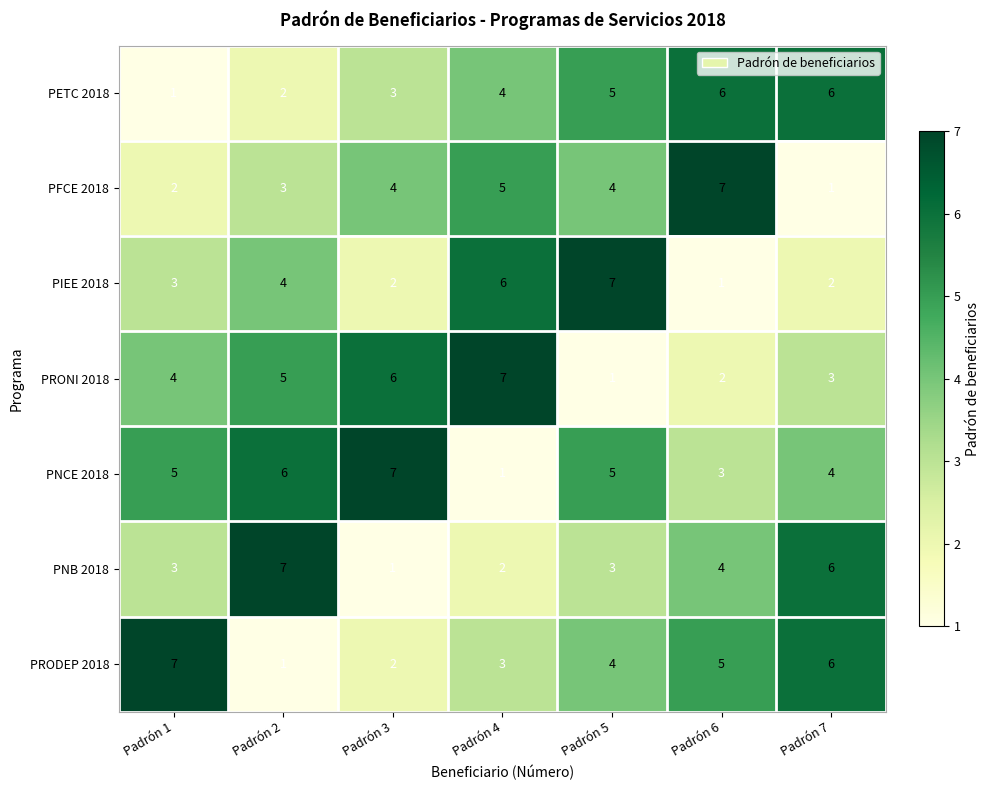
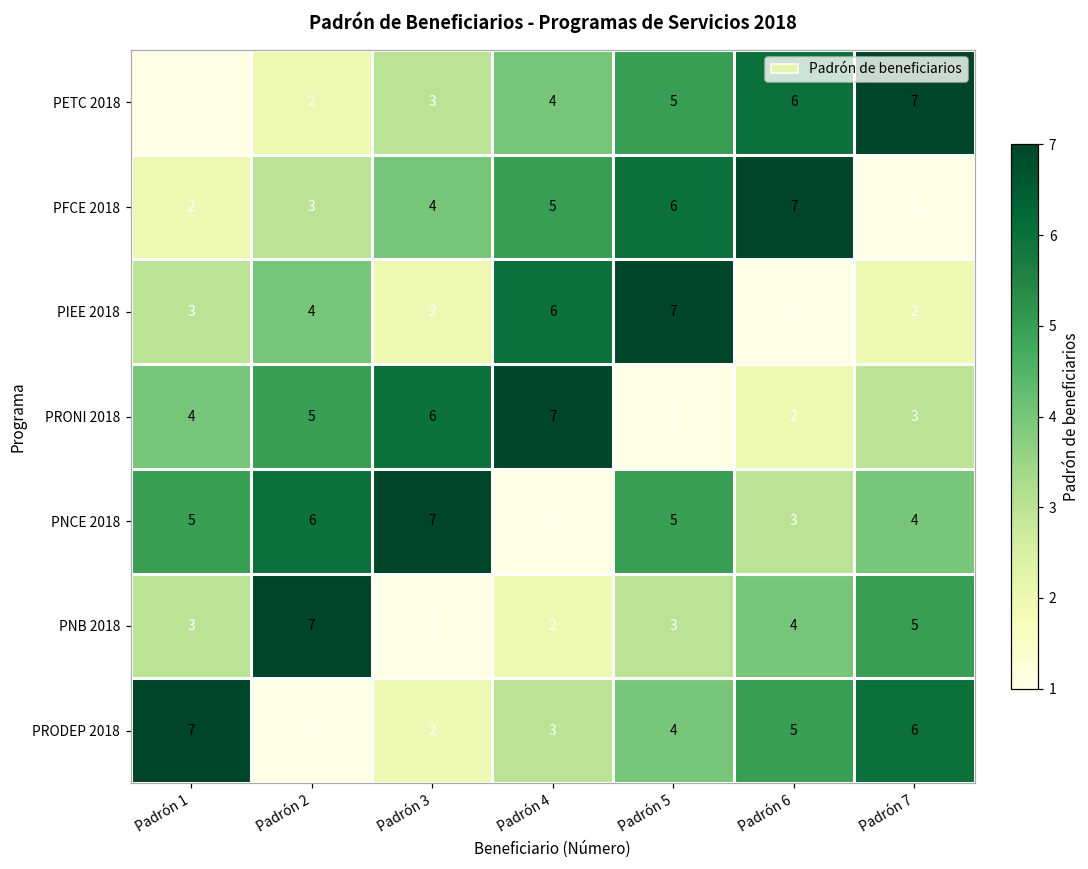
  {
    "PETC 2018": {
      "Padrón 2": 2,
      "Padrón 3": 3,
      "Padrón 4": 4,
      "Padrón 5": 5,
      "Padrón 6": 6,
-     "Padrón 7": 6
+     "Padrón 7": 7
    },
    "PFCE 2018": {
      "Padrón 1": 2,
      "Padrón 2": 3,
      "Padrón 3": 4,
      "Padrón 4": 5,
-     "Padrón 5": 4,
+     "Padrón 5": 6,
      "Padrón 6": 7
    },
    "PIEE 2018": {
      "Padrón 1": 3,
      "Padrón 2": 4,
      "Padrón 3": 2,
      "Padrón 4": 6,
      "Padrón 5": 7,
      "Padrón 7": 2
    },
    "PRONI 2018": {
      "Padrón 1": 4,
      "Padrón 2": 5,
      "Padrón 3": 6,
      "Padrón 4": 7,
      "Padrón 6": 2,
      "Padrón 7": 3
    },
    "PNCE 2018": {
      "Padrón 1": 5,
      "Padrón 2": 6,
      "Padrón 3": 7,
      "Padrón 5": 5,
      "Padrón 6": 3,
      "Padrón 7": 4
    },
    "PNB 2018": {
      "Padrón 1": 3,
      "Padrón 2": 7,
      "Padrón 4": 2,
      "Padrón 5": 3,
      "Padrón 6": 4,
-     "Padrón 7": 6
+     "Padrón 7": 5
    },
    "PRODEP 2018": {
      "Padrón 1": 7,
      "Padrón 3": 2,
      "Padrón 4": 3,
      "Padrón 5": 4,
      "Padrón 6": 5,
      "Padrón 7": 6
    }
  }
